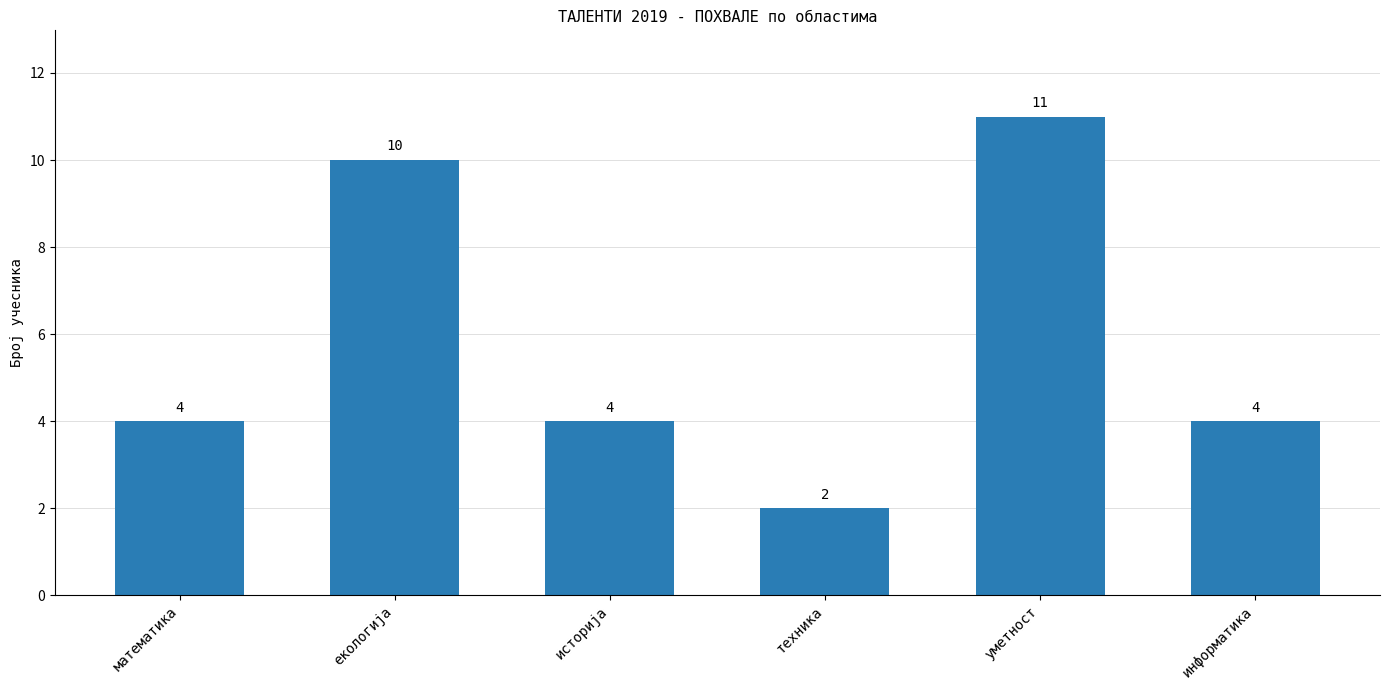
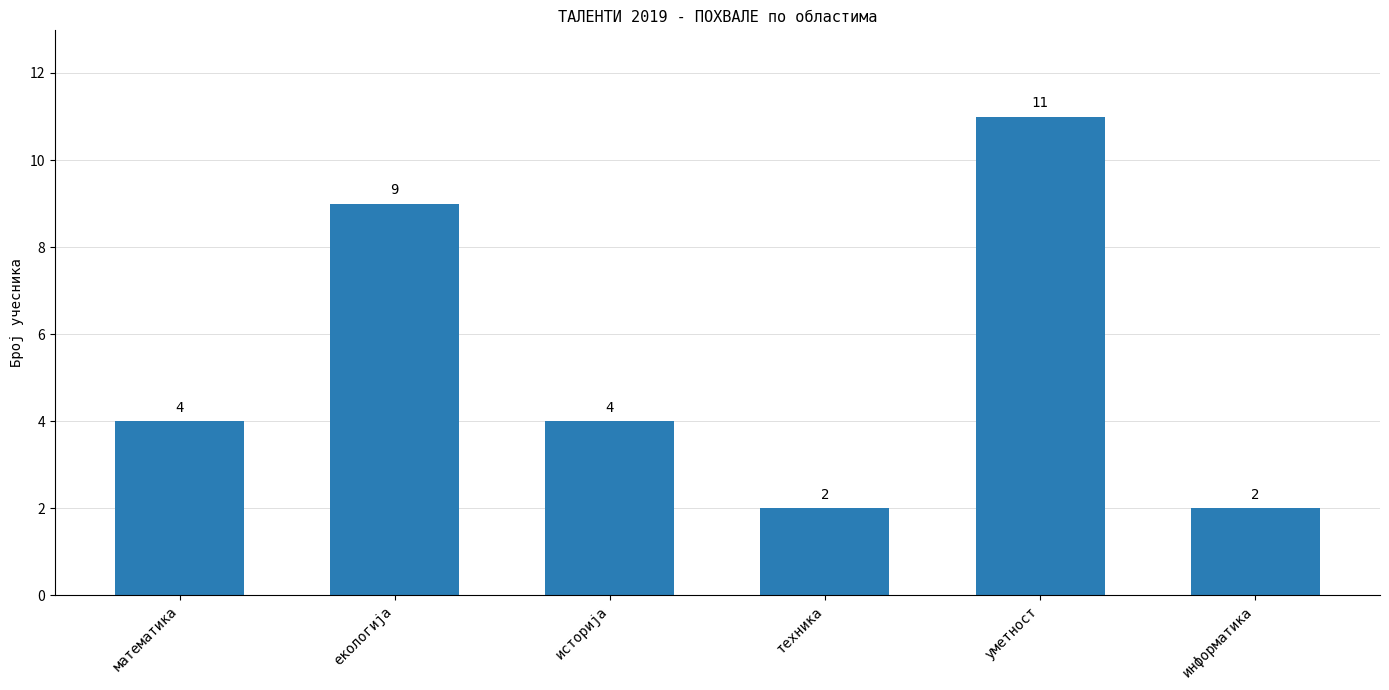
  {
    "математика": 4,
-   "екологија": 10,
+   "екологија": 9,
    "историја": 4,
    "техника": 2,
    "уметност": 11,
-   "информатика": 4
+   "информатика": 2
  }
